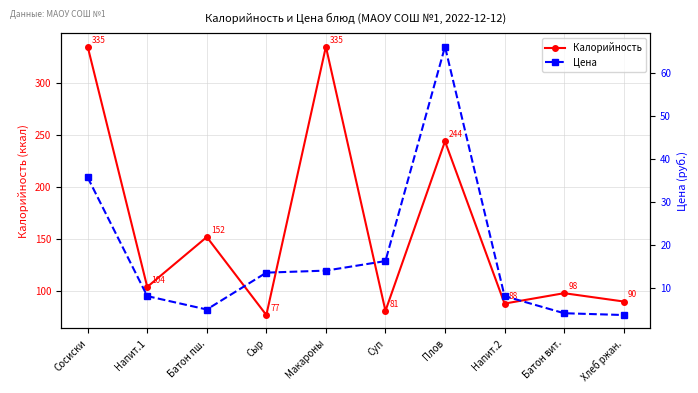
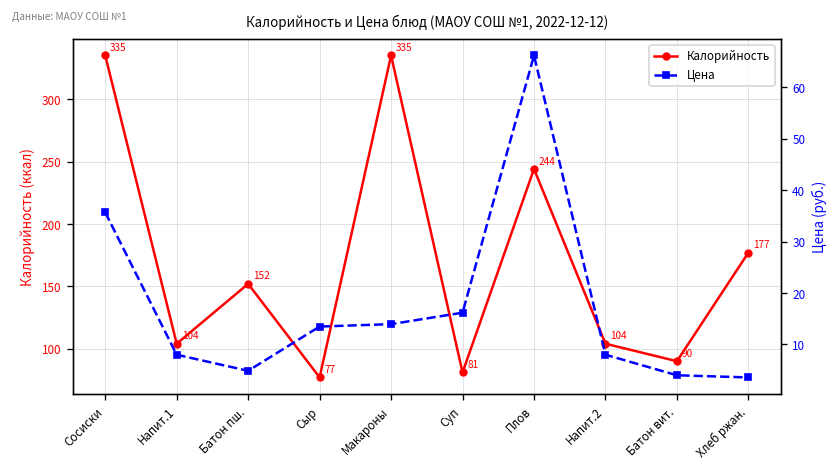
  {
    "Калорийность": {
      "Сосиски": 335,
      "Напит.1": 104,
      "Батон пш.": 152,
      "Сыр": 77,
      "Макароны": 335,
      "Суп": 81,
      "Плов": 244,
-     "Напит.2": 88,
-     "Батон вит.": 98,
-     "Хлеб ржан.": 90
+     "Напит.2": 104,
+     "Батон вит.": 90,
+     "Хлеб ржан.": 177
    }
  }
